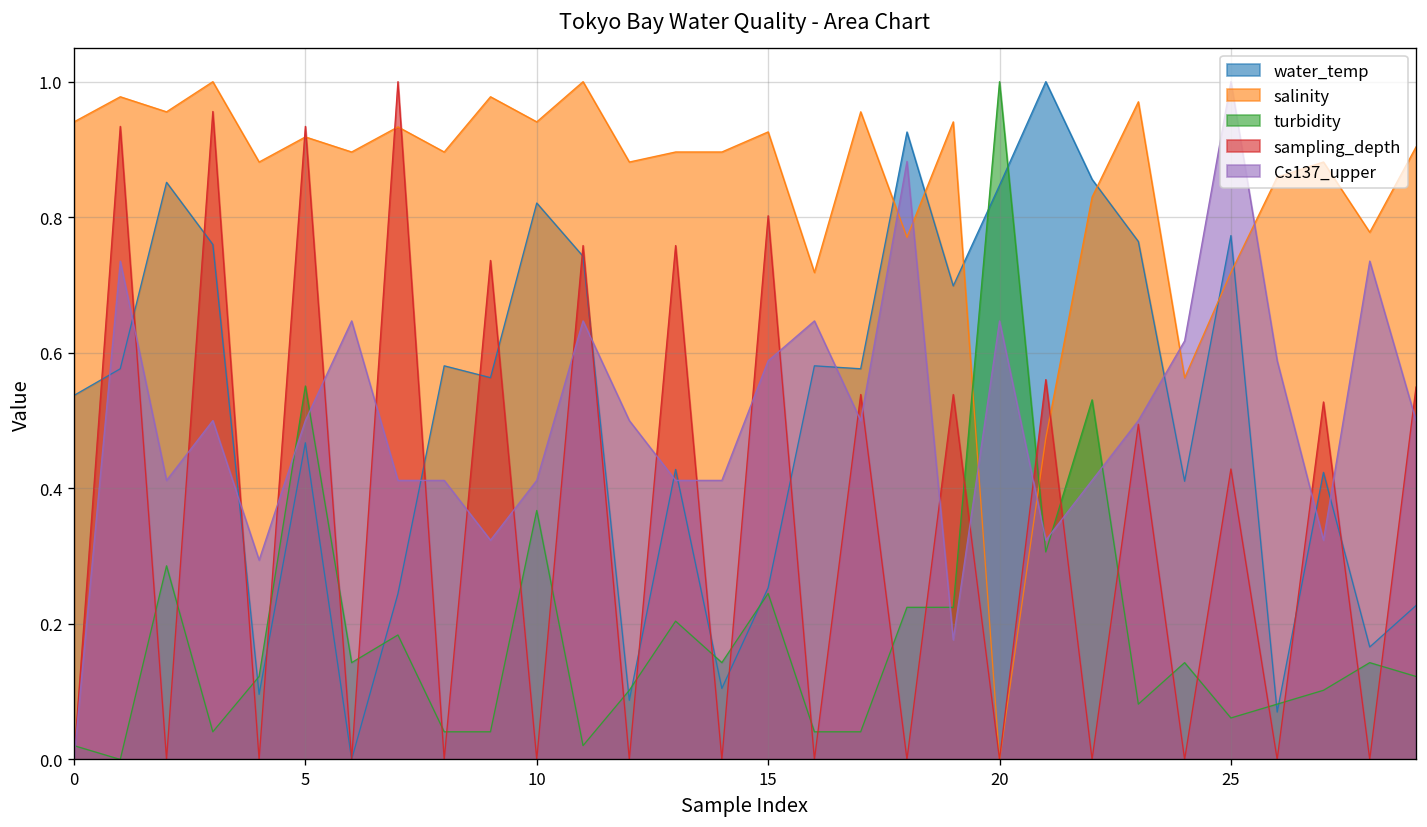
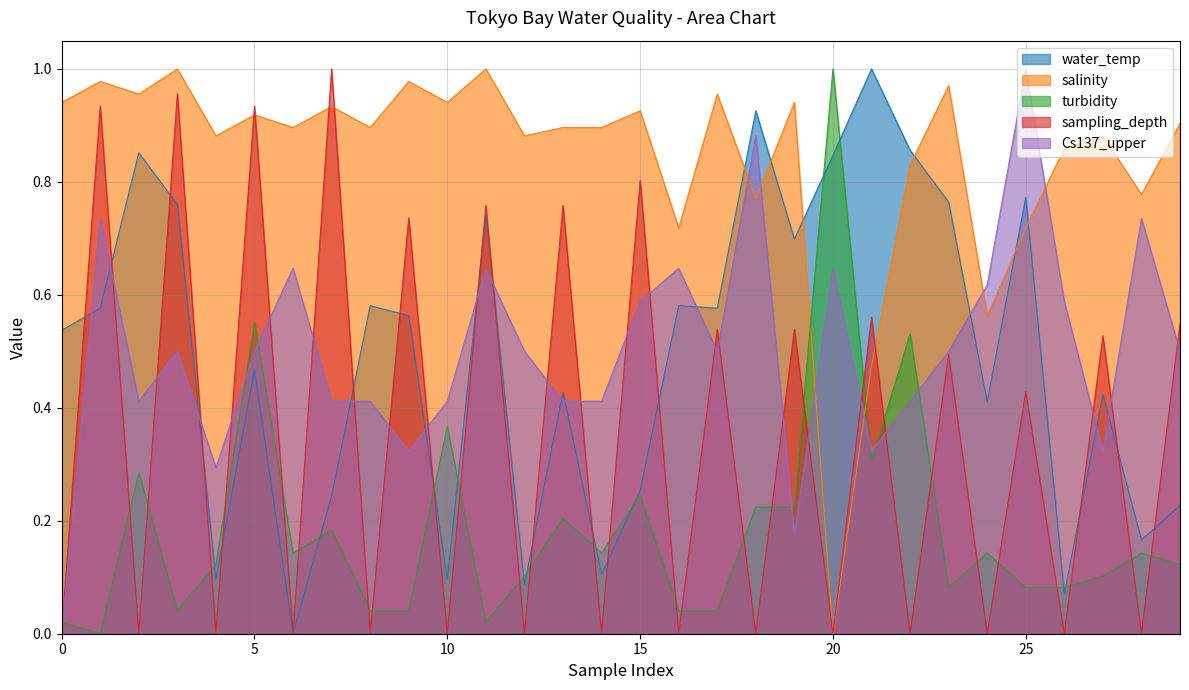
  {
    "water_temp": {
      "0": 0.54,
      "5": 0.47,
-     "10": 0.82,
+     "10": 0.10,
      "15": 0.25,
      "20": 0.85,
      "25": 0.77
    },
    "salinity": {
      "0": 0.94,
      "5": 0.92,
      "10": 0.94,
      "15": 0.93,
      "25": 0.72
    },
    "turbidity": {
      "0": 0.02,
      "5": 0.55,
      "10": 0.37,
      "15": 0.24,
      "20": 1.00,
-     "25": 0.06
+     "25": 0.08
    },
    "sampling_depth": {
      "5": 0.93,
      "10": 0.00,
      "15": 0.80,
      "25": 0.43
    },
    "Cs137_upper": {
      "5": 0.50,
      "10": 0.41,
      "15": 0.59,
      "20": 0.65
    }
  }
